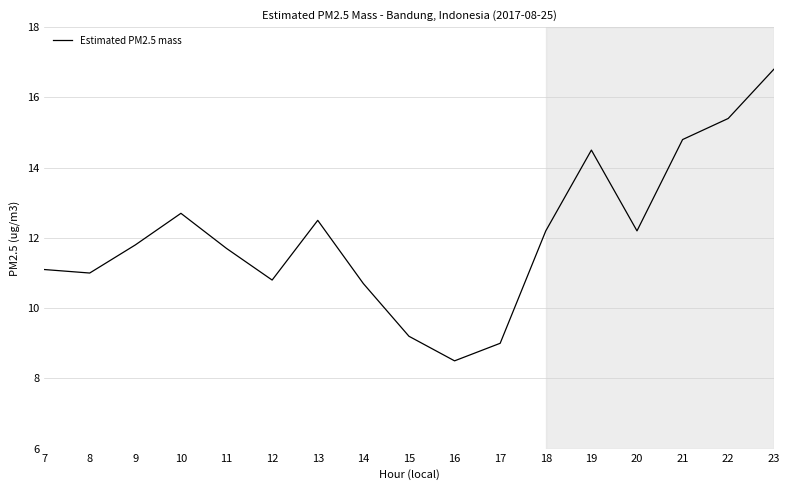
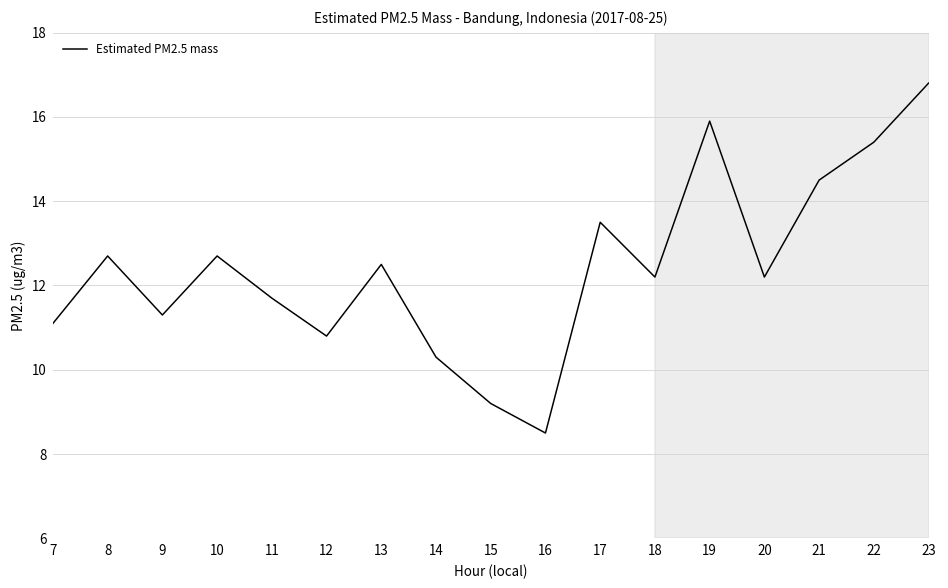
  {
    "7": 11.1,
-   "8": 11.0,
-   "9": 11.8,
+   "8": 12.7,
+   "9": 11.3,
    "10": 12.7,
    "11": 11.7,
    "12": 10.8,
    "13": 12.5,
-   "14": 10.7,
+   "14": 10.3,
    "15": 9.2,
    "16": 8.5,
-   "17": 9.0,
+   "17": 13.5,
    "18": 12.2,
-   "19": 14.5,
+   "19": 15.9,
    "20": 12.2,
-   "21": 14.8,
+   "21": 14.5,
    "22": 15.4,
    "23": 16.8
  }
